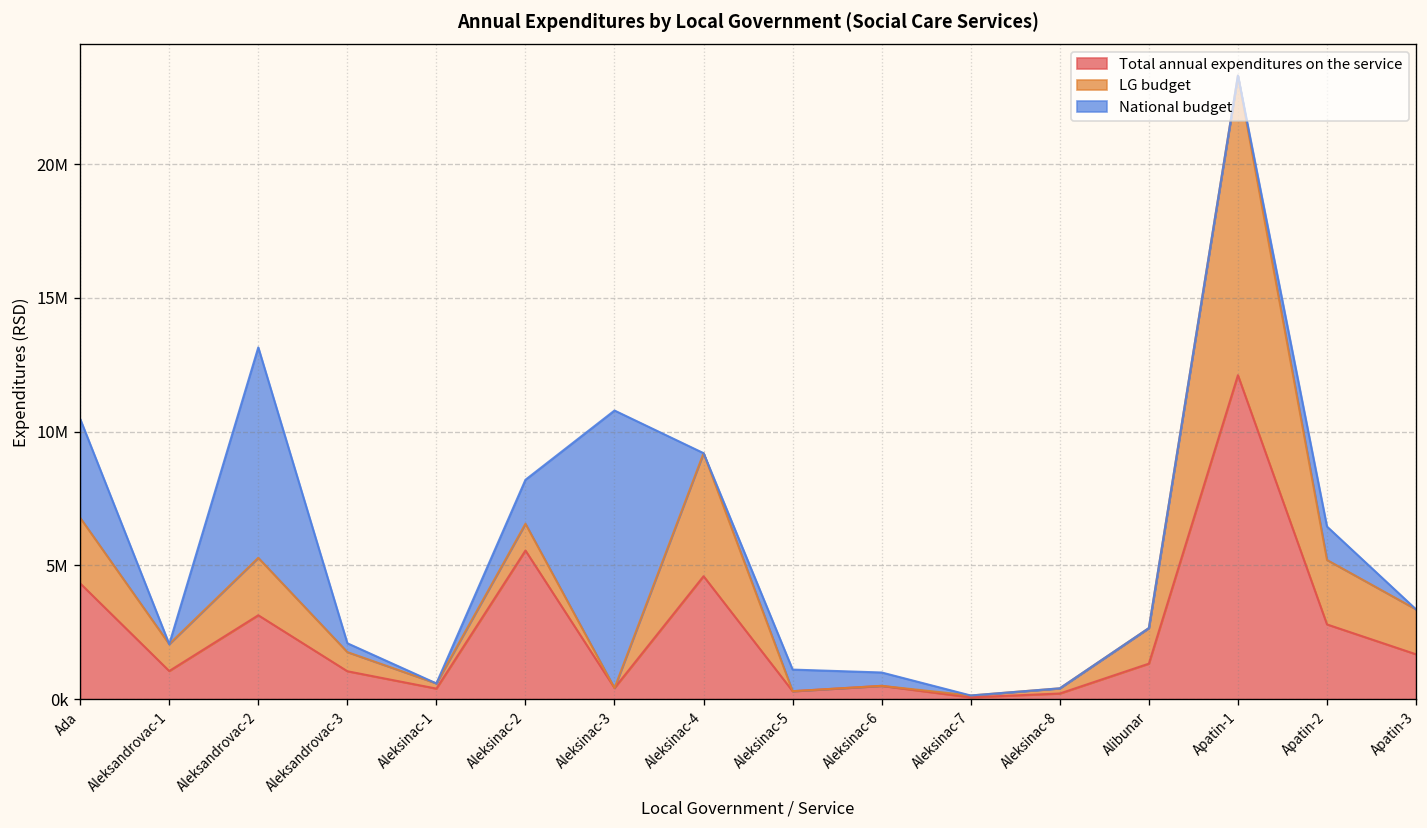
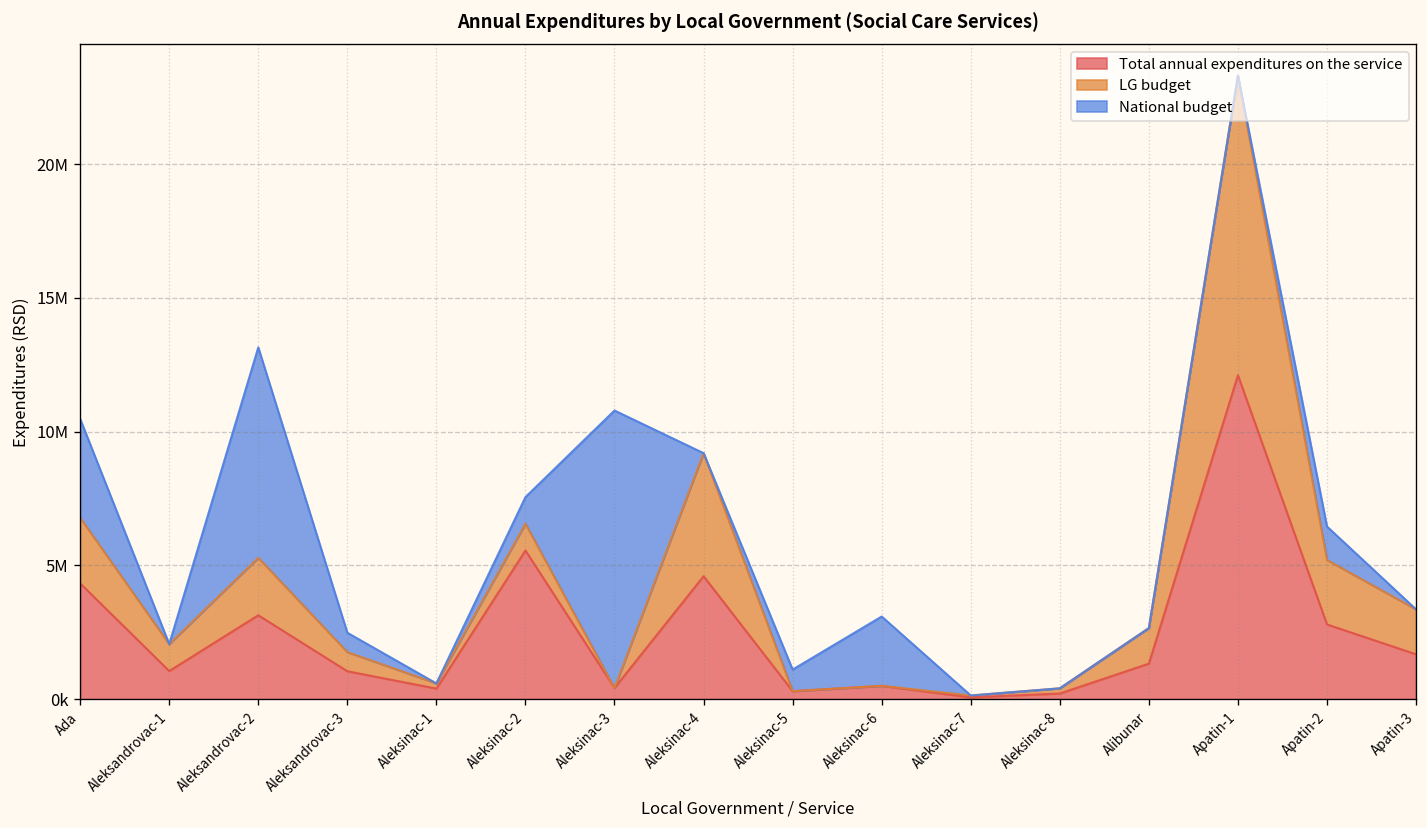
  {
    "National budget": {
      "Ada": 3700000,
      "Aleksandrovac-2": 7900000,
-     "Aleksandrovac-3": 300000,
-     "Aleksinac-2": 1600000,
+     "Aleksandrovac-3": 700000,
+     "Aleksinac-2": 1000000,
      "Aleksinac-3": 10400000,
      "Aleksinac-5": 800000,
-     "Aleksinac-6": 500000,
+     "Aleksinac-6": 2600000,
      "Apatin-2": 1200000
    }
  }
